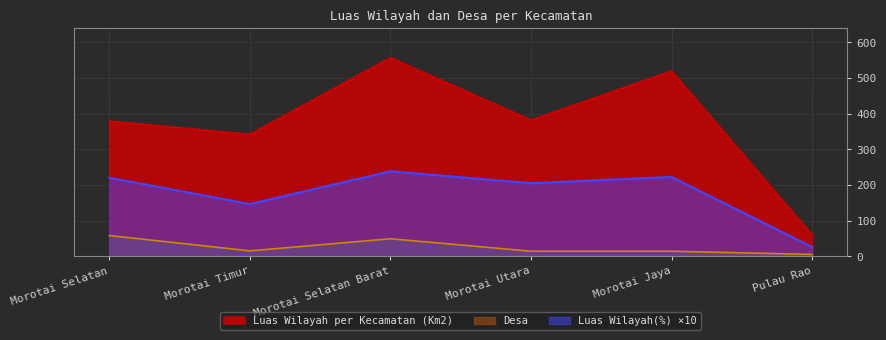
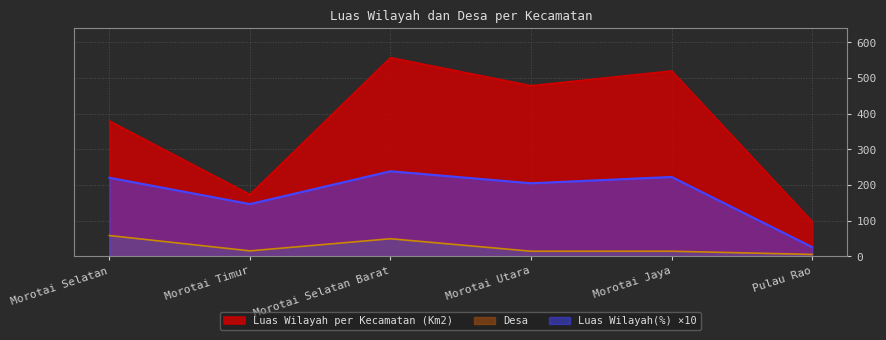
  {
    "Luas Wilayah per Kecamatan (Km2)": {
      "Morotai Selatan": 380,
-     "Morotai Timur": 340,
+     "Morotai Timur": 170,
      "Morotai Selatan Barat": 560,
-     "Morotai Utara": 380,
+     "Morotai Utara": 480,
      "Morotai Jaya": 520,
-     "Pulau Rao": 60
+     "Pulau Rao": 100
    },
    "Desa": {
      "Morotai Selatan": 60,
      "Morotai Timur": 20,
      "Morotai Selatan Barat": 50,
      "Morotai Utara": 10,
      "Morotai Jaya": 10,
      "Pulau Rao": 10
    },
    "Luas Wilayah(%) ×10": {
      "Morotai Selatan": 220,
      "Morotai Timur": 150,
      "Morotai Selatan Barat": 240,
      "Morotai Utara": 200,
      "Morotai Jaya": 220,
      "Pulau Rao": 30
    }
  }
